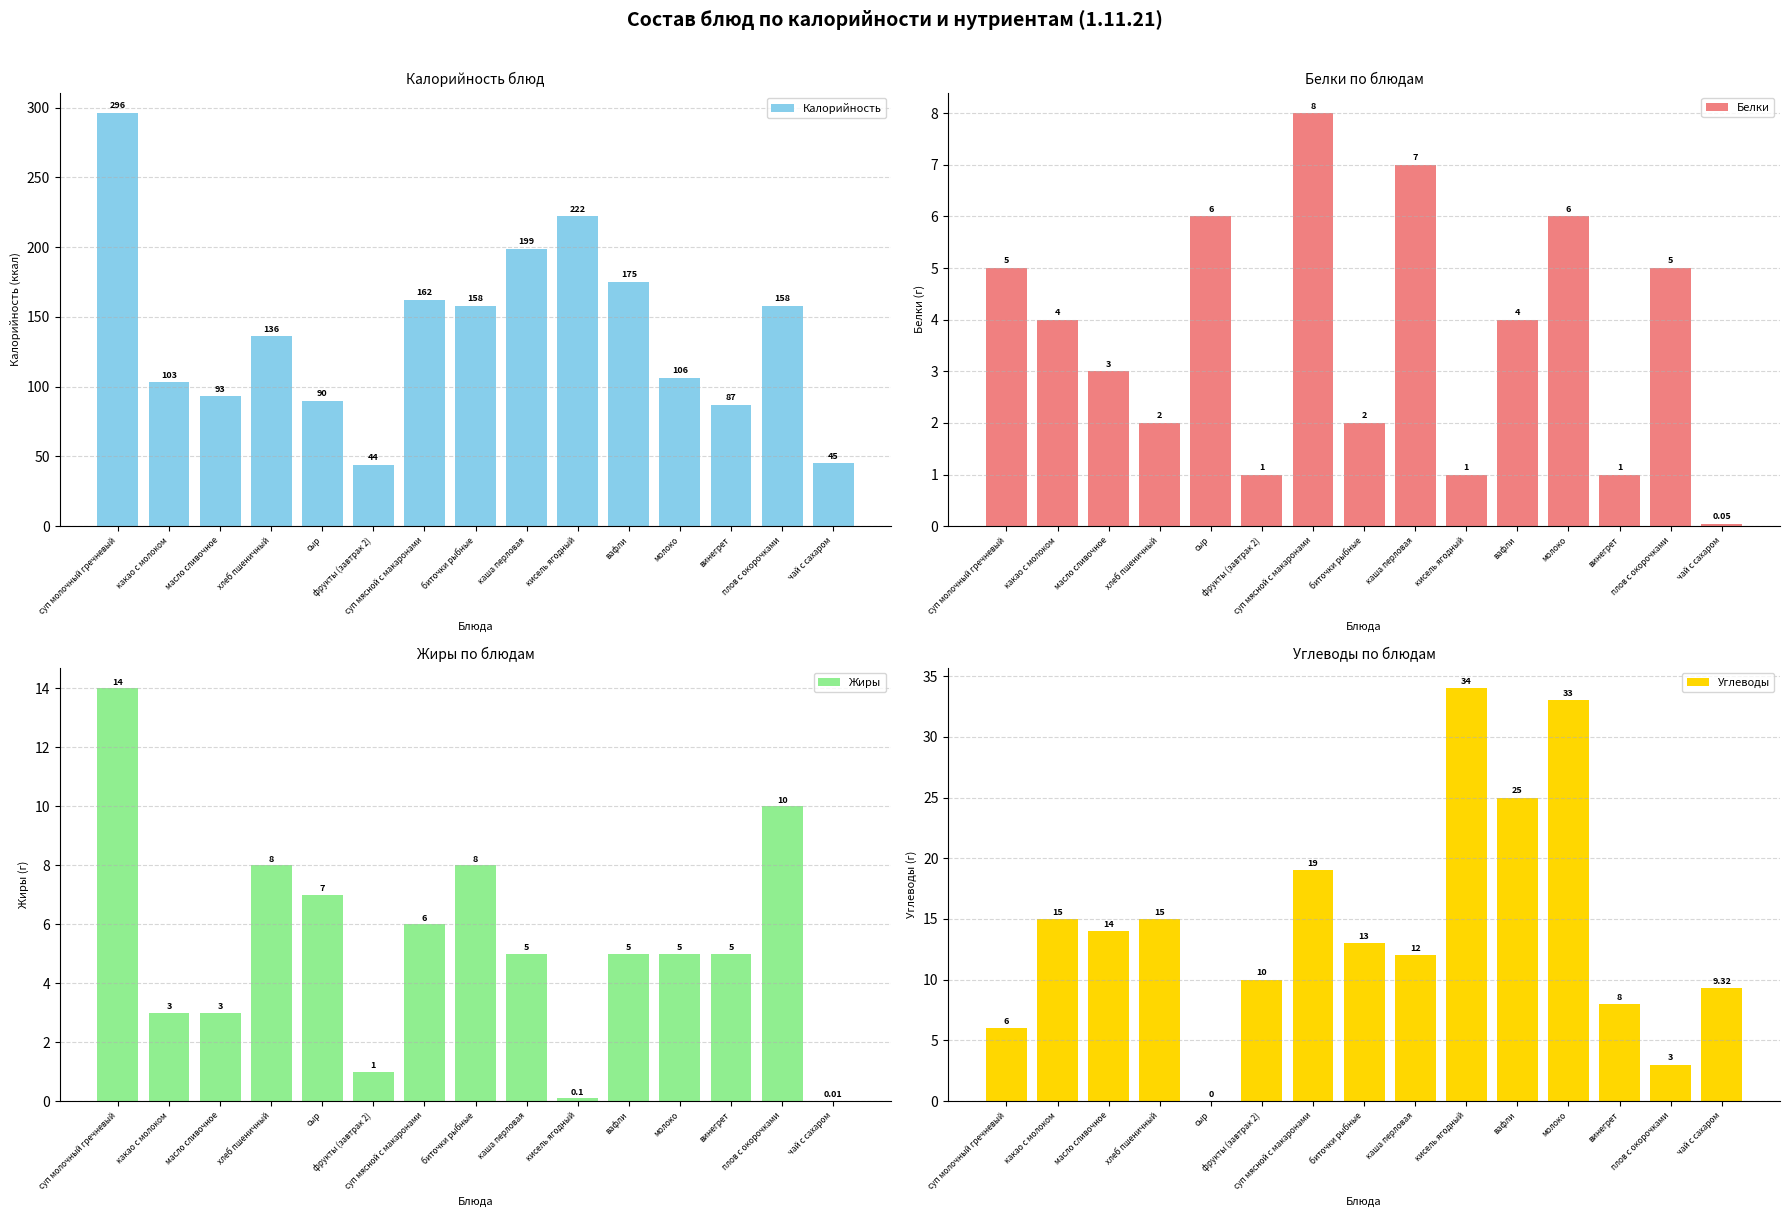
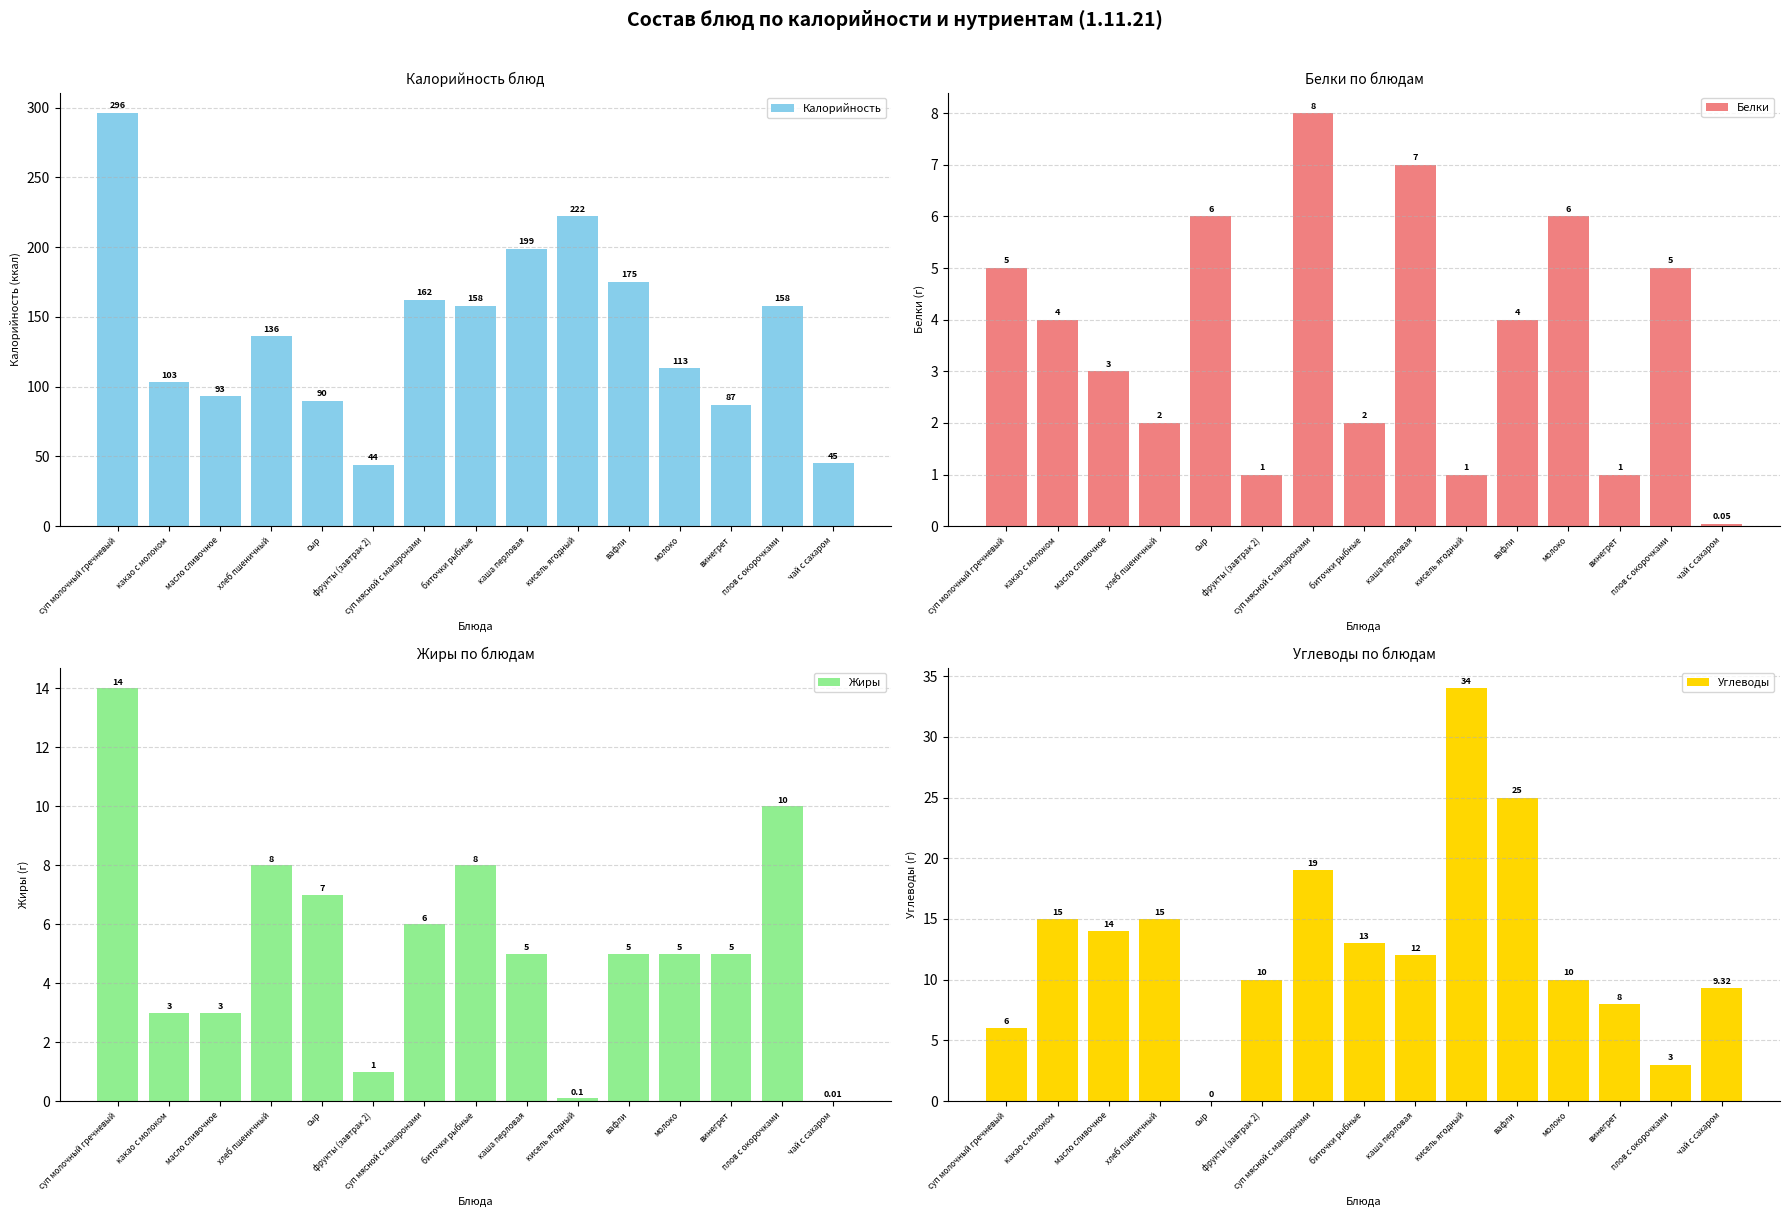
  {
    "Калорийность блюд": {
      "суп молочный гречневый": 296,
      "какао с молоком": 103,
      "масло сливочное": 93,
      "хлеб пшеничный": 136,
      "сыр": 90,
      "фрукты (завтрак 2)": 44,
      "суп мясной с макаронами": 162,
      "биточки рыбные": 158,
      "каша перловая": 199,
      "кисель ягодный": 222,
      "вафли": 175,
-     "молоко": 106,
+     "молоко": 113,
      "винегрет": 87,
      "плов с окорочками": 158,
      "чай с сахаром": 45
    },
    "Белки по блюдам": {
      "суп молочный гречневый": 5,
      "какао с молоком": 4,
      "масло сливочное": 3,
      "хлеб пшеничный": 2,
      "сыр": 6,
      "фрукты (завтрак 2)": 1,
      "суп мясной с макаронами": 8,
      "биточки рыбные": 2,
      "каша перловая": 7,
      "кисель ягодный": 1,
      "вафли": 4,
      "молоко": 6,
      "винегрет": 1,
      "плов с окорочками": 5,
      "чай с сахаром": 0.05
    },
    "Жиры по блюдам": {
      "суп молочный гречневый": 14,
      "какао с молоком": 3,
      "масло сливочное": 3,
      "хлеб пшеничный": 8,
      "сыр": 7,
      "фрукты (завтрак 2)": 1,
      "суп мясной с макаронами": 6,
      "биточки рыбные": 8,
      "каша перловая": 5,
      "кисель ягодный": 0.1,
      "вафли": 5,
      "молоко": 5,
      "винегрет": 5,
      "плов с окорочками": 10,
      "чай с сахаром": 0.01
    },
    "Углеводы по блюдам": {
      "суп молочный гречневый": 6,
      "какао с молоком": 15,
      "масло сливочное": 14,
      "хлеб пшеничный": 15,
      "сыр": 0,
      "фрукты (завтрак 2)": 10,
      "суп мясной с макаронами": 19,
      "биточки рыбные": 13,
      "каша перловая": 12,
      "кисель ягодный": 34,
      "вафли": 25,
-     "молоко": 33,
+     "молоко": 10,
      "винегрет": 8,
      "плов с окорочками": 3,
      "чай с сахаром": 9.32
    }
  }
